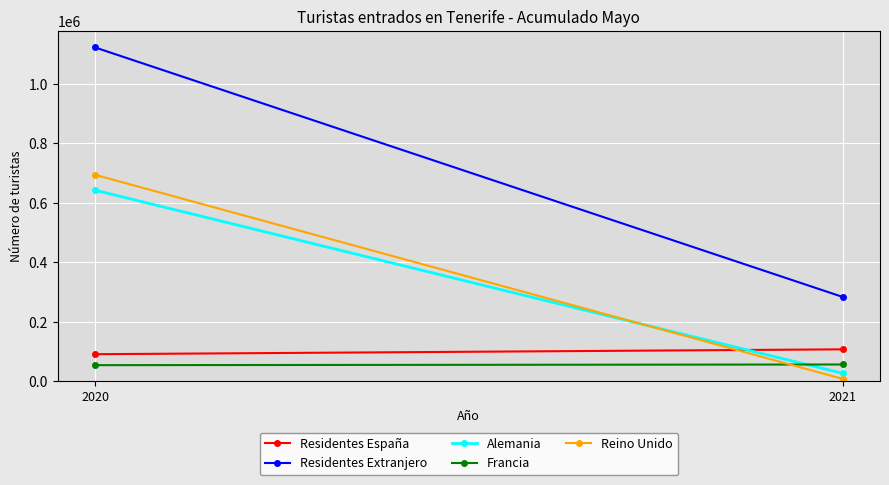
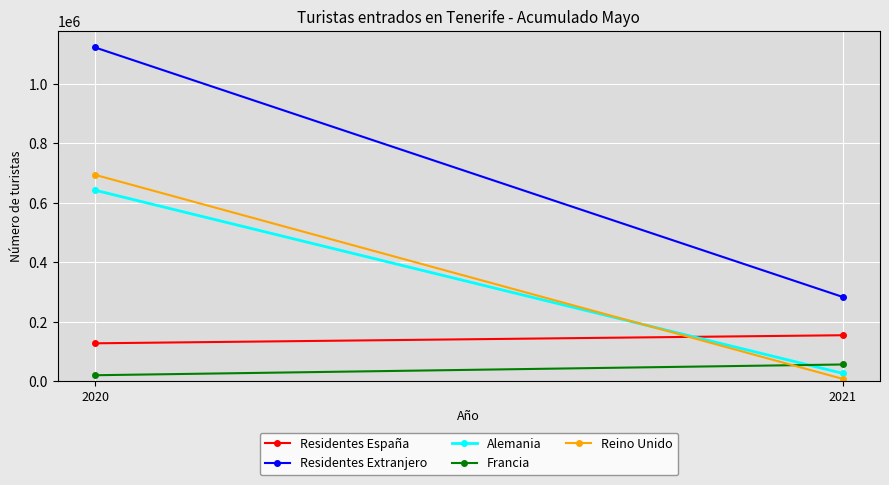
  {
    "Residentes España": {
-     "2020": 90000,
-     "2021": 110000
+     "2020": 130000,
+     "2021": 150000
    },
    "Residentes Extranjero": {
      "2020": 1120000,
      "2021": 280000
    },
    "Alemania": {
      "2020": 640000,
      "2021": 30000
    },
    "Francia": {
-     "2020": 50000,
+     "2020": 20000,
      "2021": 60000
    },
    "Reino Unido": {
      "2020": 690000,
      "2021": 10000
    }
  }
